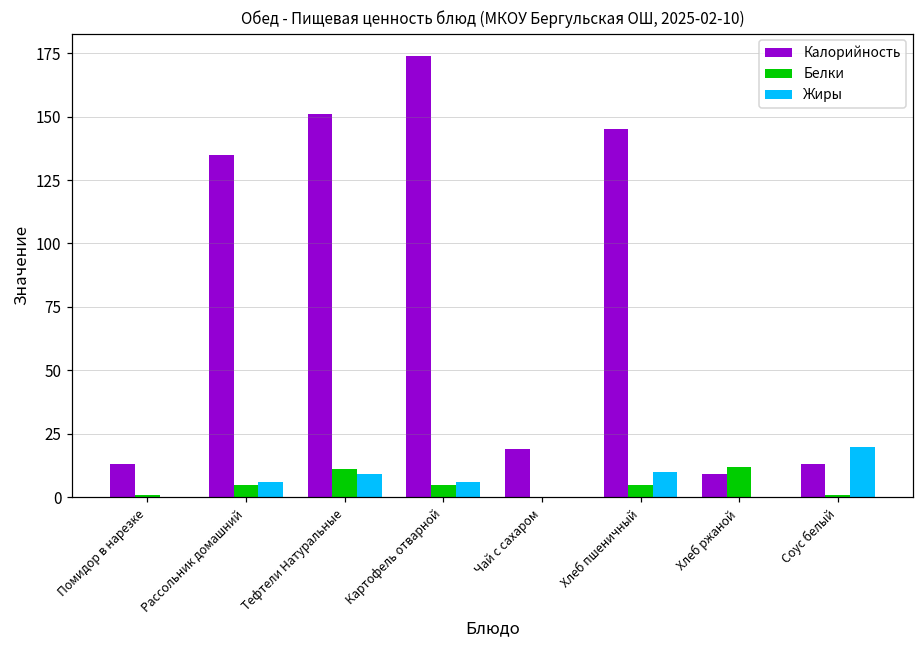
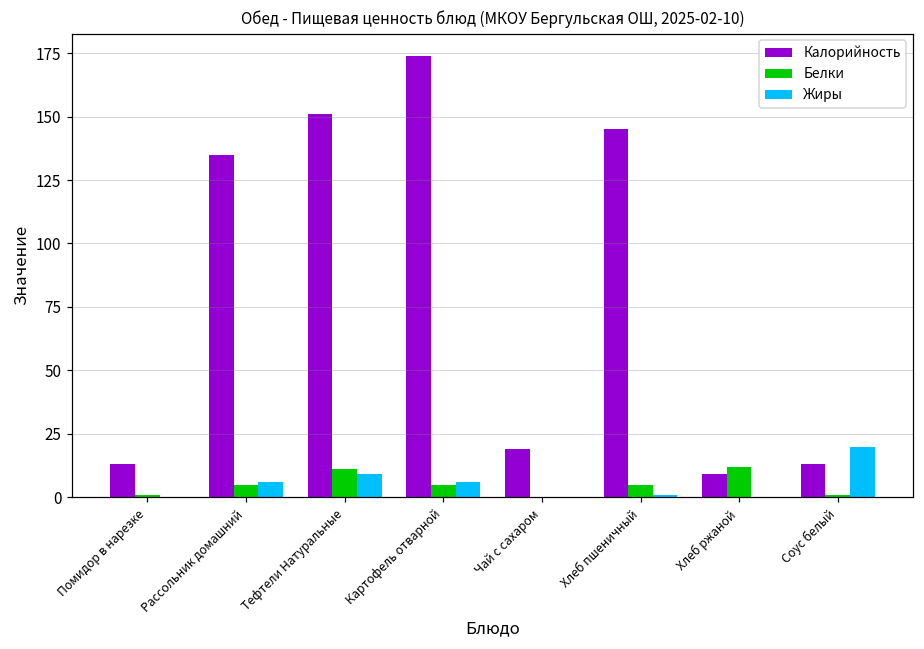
  {
    "Калорийность": {
      "Помидор в нарезке": 13,
      "Рассольник домашний": 135,
      "Тефтели Натуральные": 151,
      "Картофель отварной": 174,
      "Чай с сахаром": 19,
      "Хлеб пшеничный": 145,
      "Хлеб ржаной": 9,
      "Соус белый": 13
    },
    "Белки": {
      "Рассольник домашний": 5,
      "Тефтели Натуральные": 11,
      "Картофель отварной": 5,
      "Чай с сахаром": 0,
      "Хлеб пшеничный": 5,
      "Хлеб ржаной": 12
    },
    "Жиры": {
      "Помидор в нарезке": 0,
      "Рассольник домашний": 6,
      "Тефтели Натуральные": 9,
      "Картофель отварной": 6,
      "Чай с сахаром": 0,
-     "Хлеб пшеничный": 10,
+     "Хлеб пшеничный": 1,
      "Хлеб ржаной": 0,
      "Соус белый": 20
    }
  }
